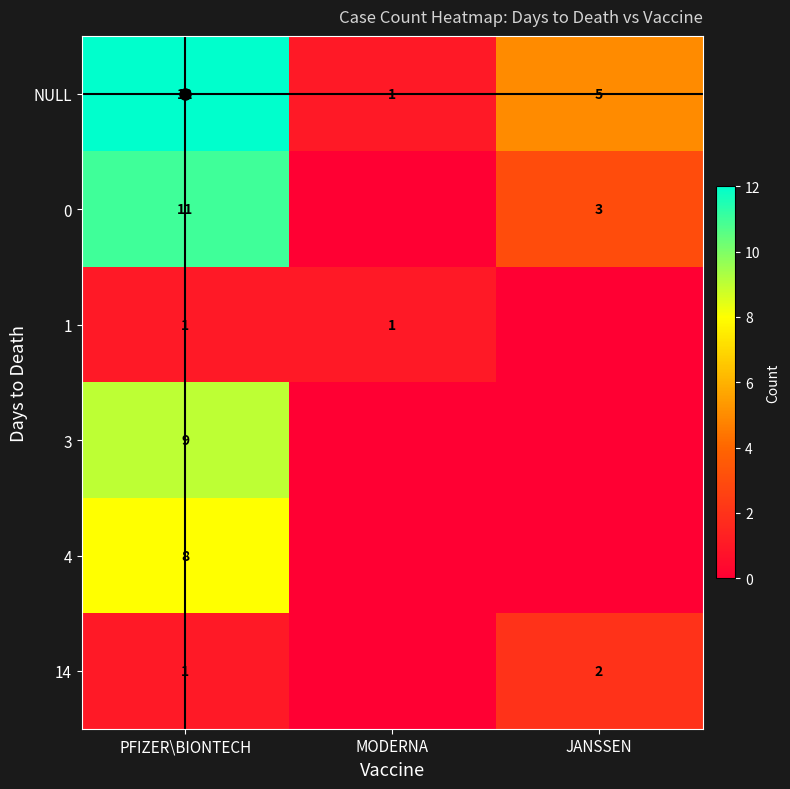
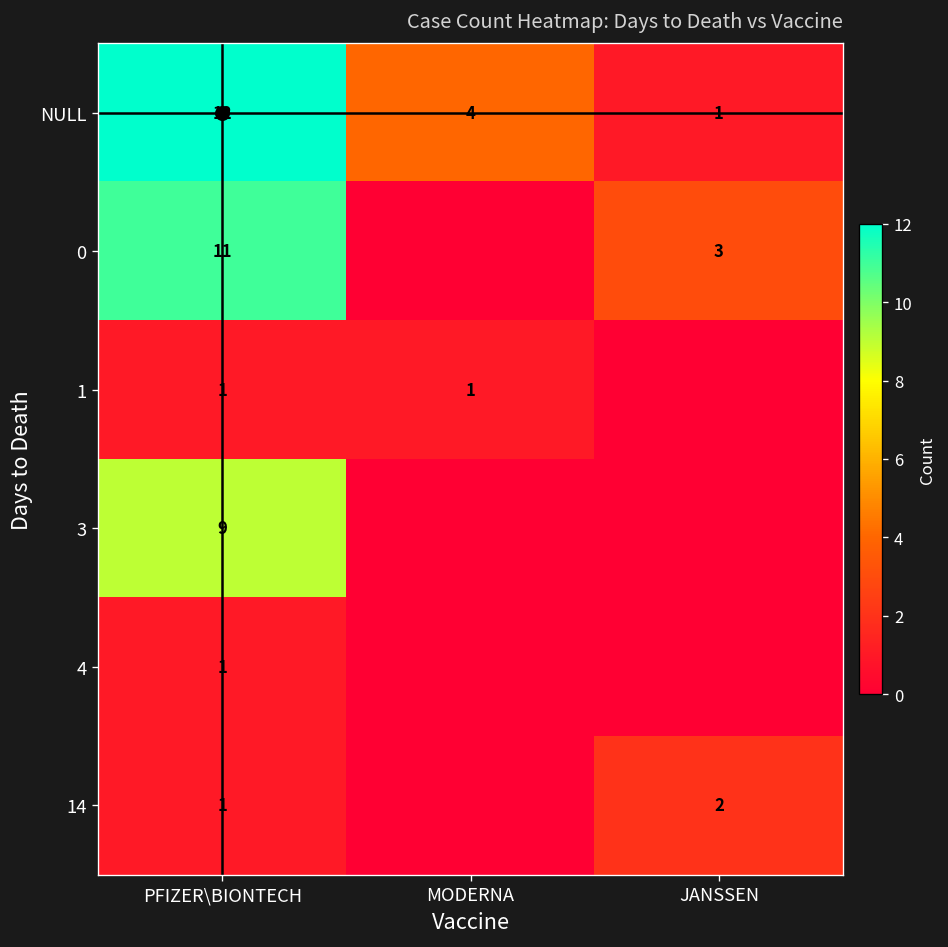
  {
    "NULL": {
-     "MODERNA": 1,
-     "JANSSEN": 5
+     "MODERNA": 4,
+     "JANSSEN": 1
    },
    "0": {
      "PFIZER\\BIONTECH": 11,
      "JANSSEN": 3
    },
    "1": {
      "PFIZER\\BIONTECH": 1,
      "MODERNA": 1
    },
    "3": {
      "PFIZER\\BIONTECH": 9
    },
    "4": {
-     "PFIZER\\BIONTECH": 8
+     "PFIZER\\BIONTECH": 1
    },
    "14": {
      "PFIZER\\BIONTECH": 1,
      "JANSSEN": 2
    }
  }
